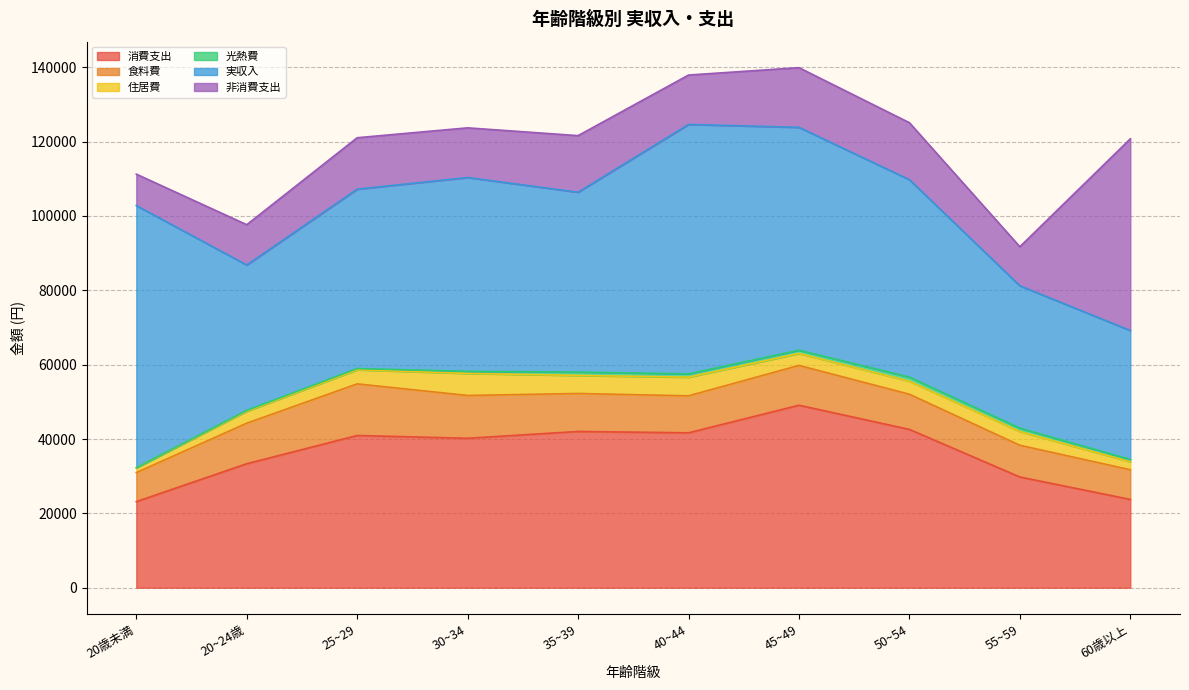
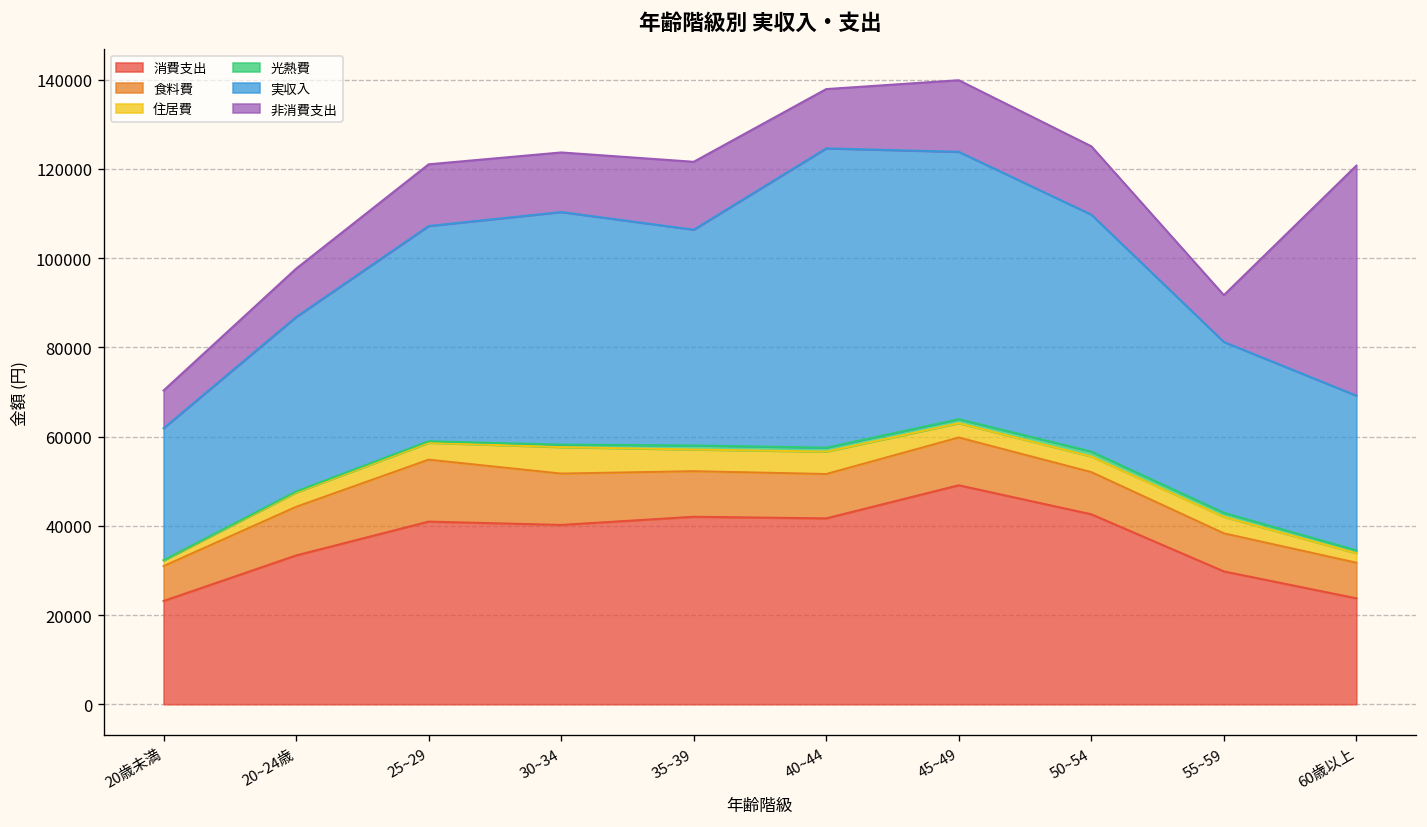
  {
    "住居費": {
      "35~39": 5000,
      "40~44": 5000,
      "45~49": 3000,
      "50~54": 4000,
      "55~59": 4000
    },
    "光熱費": {
      "35~39": 1000,
      "40~44": 1000,
      "45~49": 1000,
      "50~54": 1000,
      "55~59": 1000
    },
    "実収入": {
-     "20歳未満": 71000,
+     "20歳未満": 30000,
      "20~24歳": 39000,
      "25~29": 48000,
      "30~34": 52000,
      "35~39": 48000,
      "40~44": 67000,
      "45~49": 60000,
      "50~54": 53000,
      "55~59": 38000,
      "60歳以上": 35000
    },
    "非消費支出": {
      "20歳未満": 8000,
      "20~24歳": 11000,
      "25~29": 14000,
      "30~34": 13000,
      "35~39": 15000,
      "40~44": 13000,
      "45~49": 16000,
      "50~54": 15000,
      "55~59": 10000,
      "60歳以上": 52000
    }
  }
